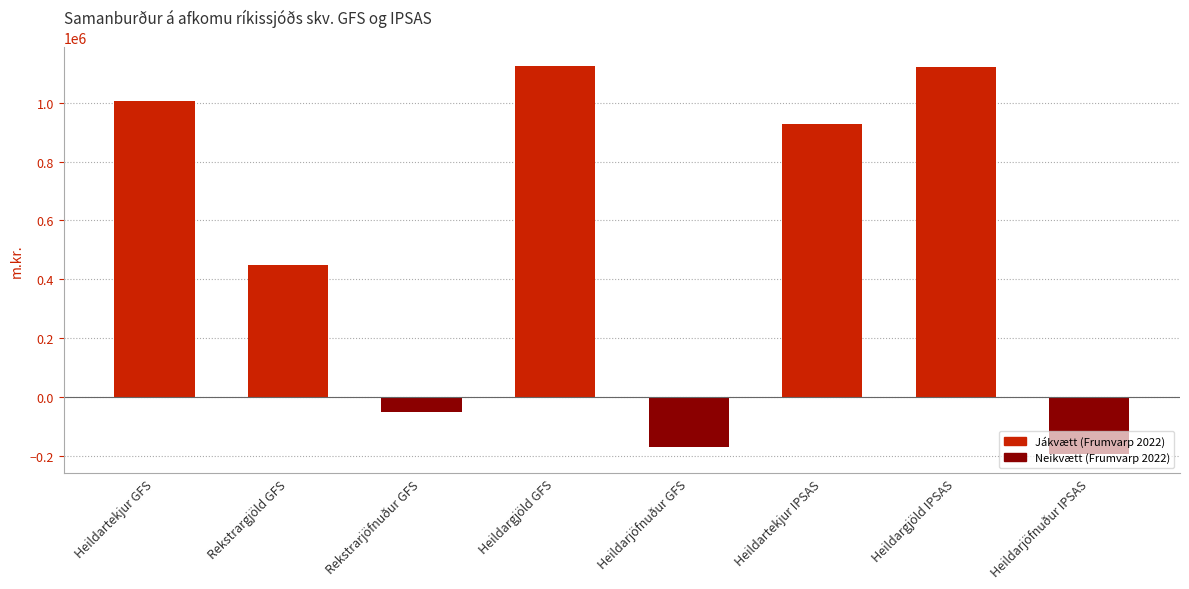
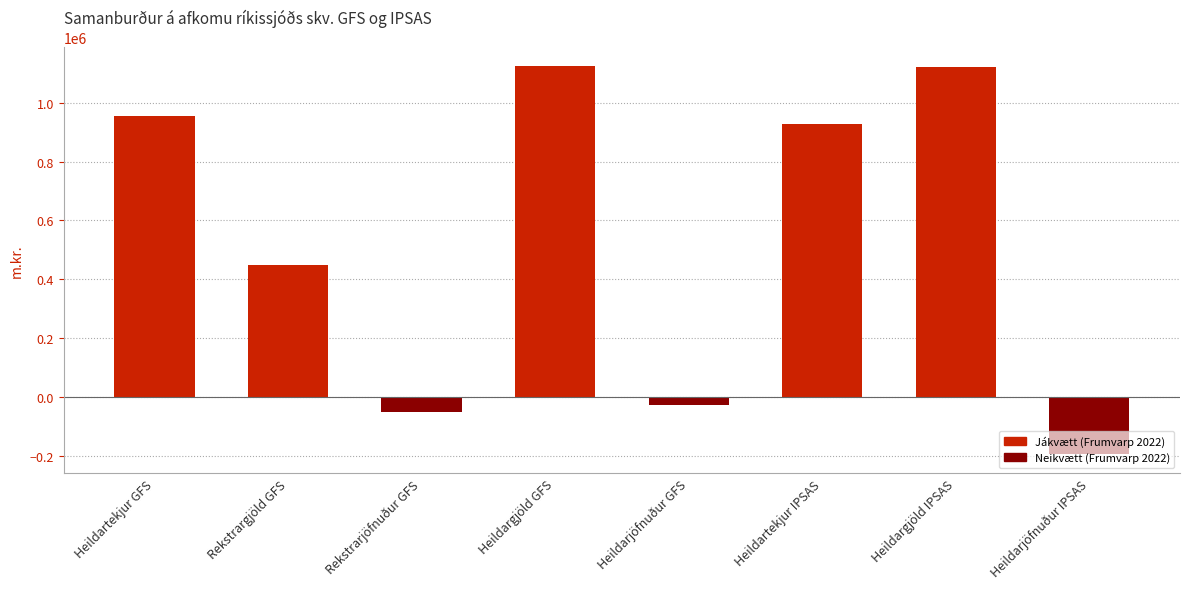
  {
-   "Heildartekjur GFS": 1010000,
+   "Heildartekjur GFS": 960000,
    "Rekstrargjöld GFS": 450000,
    "Rekstrarjöfnuður GFS": -50000,
    "Heildargjöld GFS": 1120000,
-   "Heildarjöfnuður GFS": -170000,
+   "Heildarjöfnuður GFS": -30000,
    "Heildartekjur IPSAS": 930000,
    "Heildargjöld IPSAS": 1120000
  }
